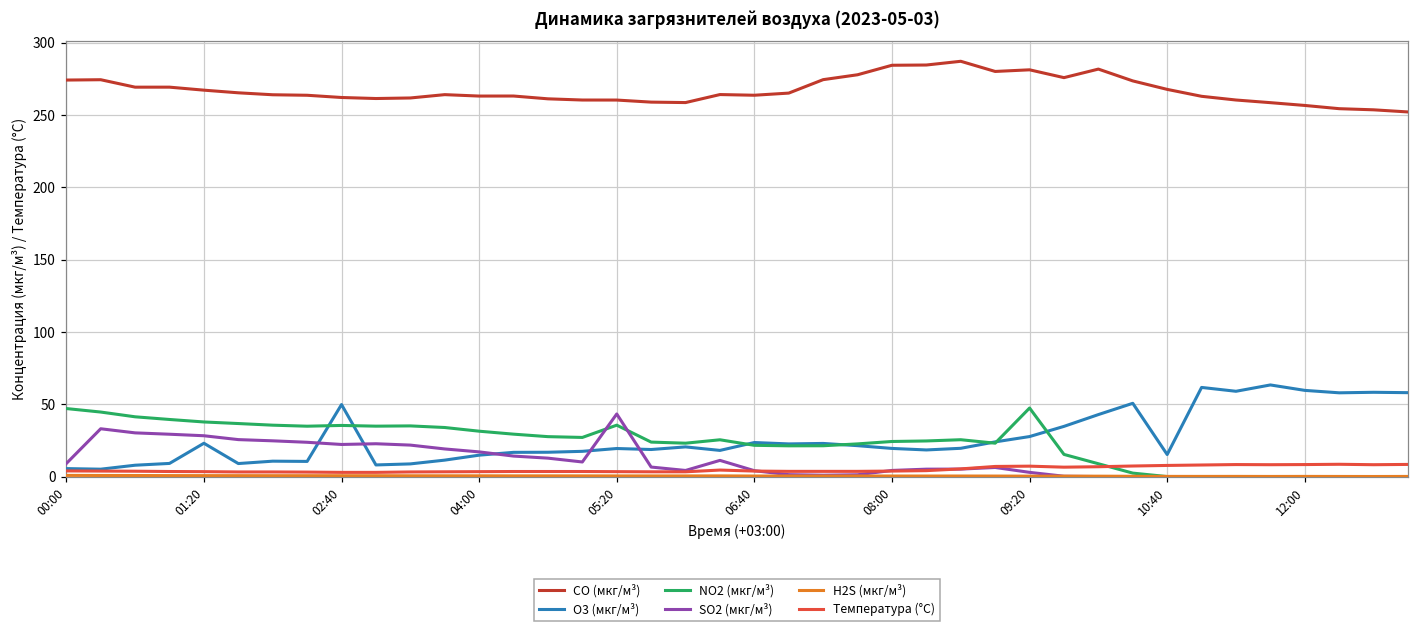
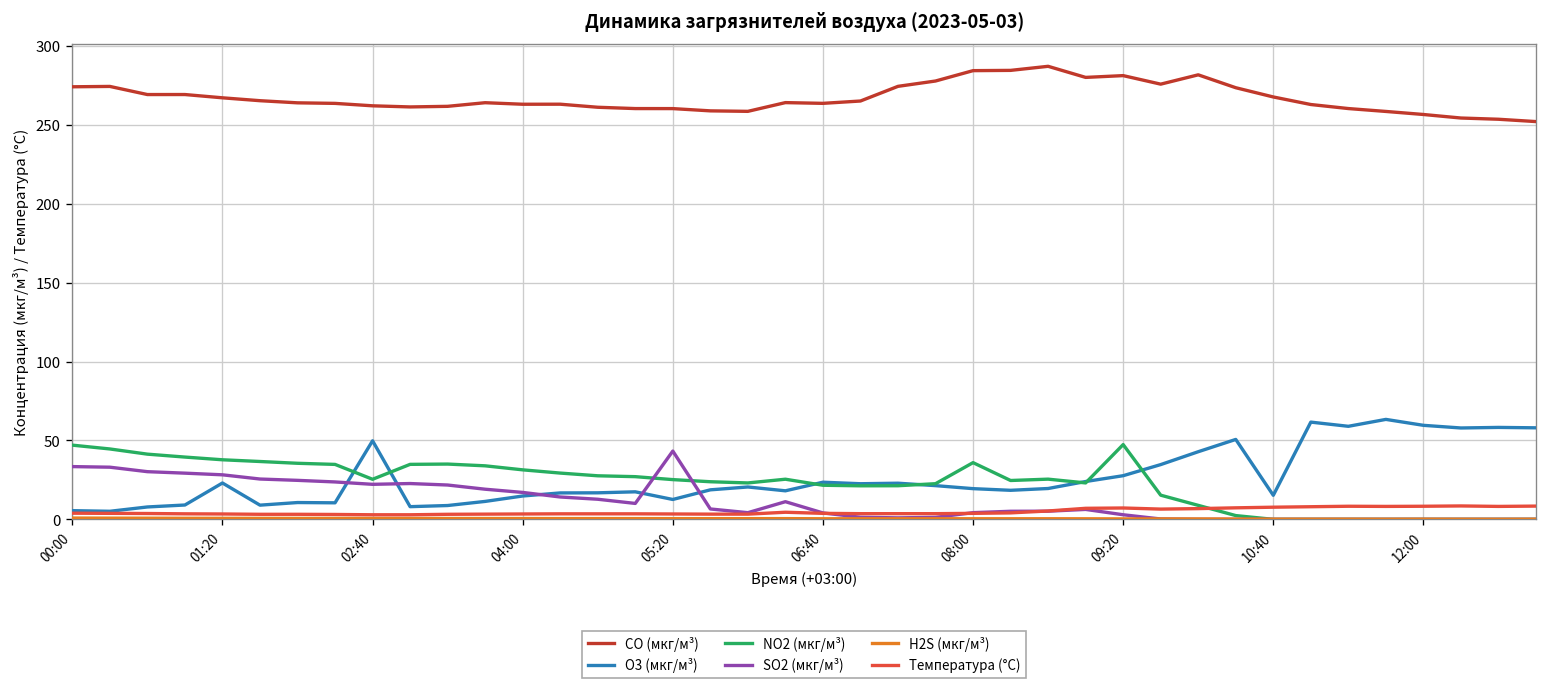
  {
    "O3 (мкг/м³)": {
      "01:20": 23,
      "02:40": 50,
      "04:00": 15,
-     "05:20": 19,
+     "05:20": 13,
      "06:40": 24,
      "08:00": 19,
      "09:20": 28,
      "10:40": 15,
      "12:00": 60
    },
    "NO2 (мкг/м³)": {
      "00:00": 47,
      "01:20": 38,
-     "02:40": 35,
+     "02:40": 25,
      "04:00": 31,
-     "05:20": 36,
+     "05:20": 25,
      "06:40": 22,
-     "08:00": 24,
+     "08:00": 36,
      "09:20": 47
    },
    "SO2 (мкг/м³)": {
-     "00:00": 9,
+     "00:00": 33,
      "01:20": 28,
      "02:40": 22,
      "04:00": 17,
      "05:20": 43,
      "09:20": 3
    }
  }
